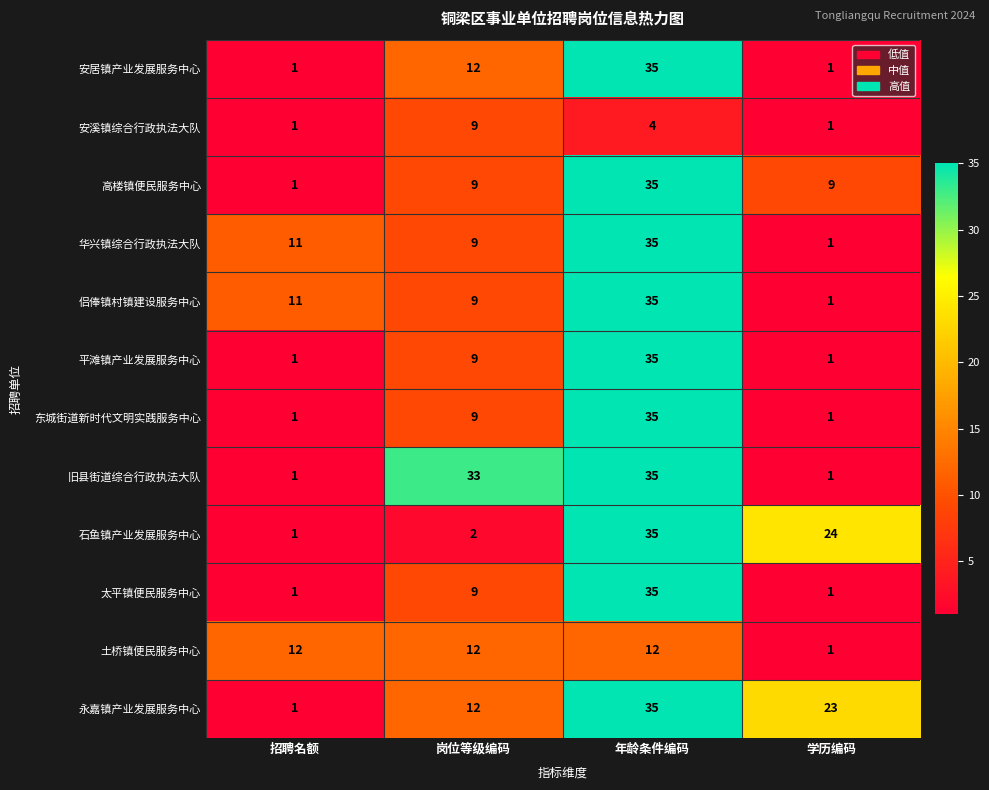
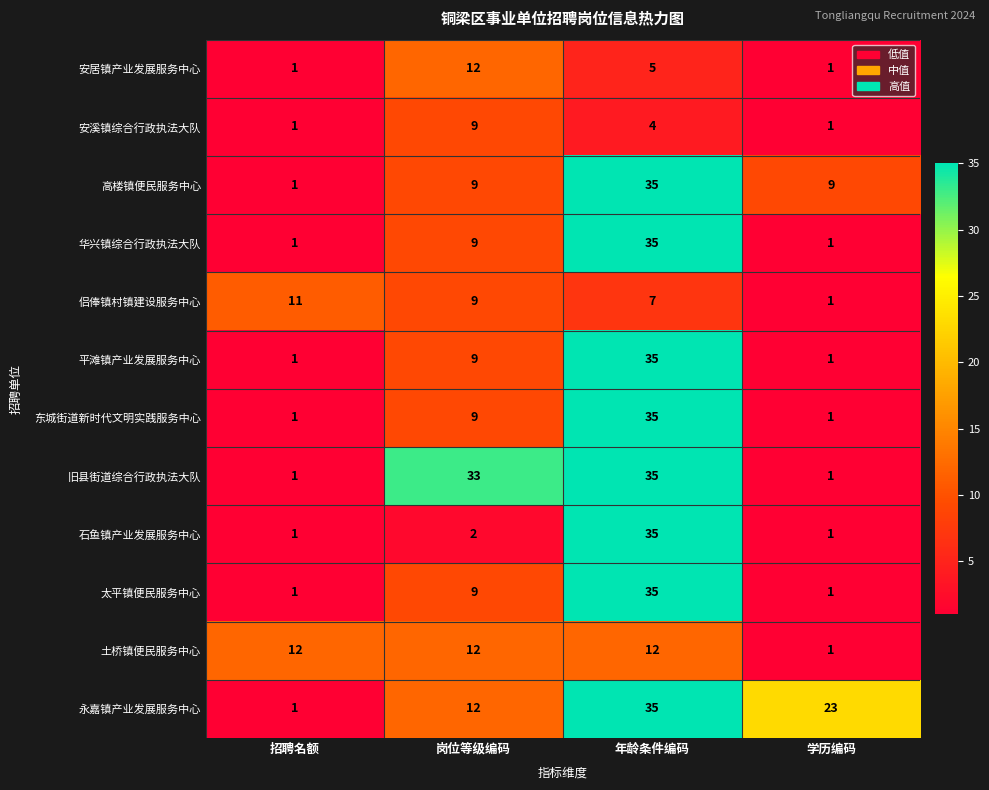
  {
    "安居镇产业发展服务中心": {
      "招聘名额": 1,
      "岗位等级编码": 12,
-     "年龄条件编码": 35,
+     "年龄条件编码": 5,
      "学历编码": 1
    },
    "安溪镇综合行政执法大队": {
      "招聘名额": 1,
      "岗位等级编码": 9,
      "年龄条件编码": 4,
      "学历编码": 1
    },
    "高楼镇便民服务中心": {
      "招聘名额": 1,
      "岗位等级编码": 9,
      "年龄条件编码": 35,
      "学历编码": 9
    },
    "华兴镇综合行政执法大队": {
-     "招聘名额": 11,
+     "招聘名额": 1,
      "岗位等级编码": 9,
      "年龄条件编码": 35,
      "学历编码": 1
    },
    "侣俸镇村镇建设服务中心": {
      "招聘名额": 11,
      "岗位等级编码": 9,
-     "年龄条件编码": 35,
+     "年龄条件编码": 7,
      "学历编码": 1
    },
    "平滩镇产业发展服务中心": {
      "招聘名额": 1,
      "岗位等级编码": 9,
      "年龄条件编码": 35,
      "学历编码": 1
    },
    "东城街道新时代文明实践服务中心": {
      "招聘名额": 1,
      "岗位等级编码": 9,
      "年龄条件编码": 35,
      "学历编码": 1
    },
    "旧县街道综合行政执法大队": {
      "招聘名额": 1,
      "岗位等级编码": 33,
      "年龄条件编码": 35,
      "学历编码": 1
    },
    "石鱼镇产业发展服务中心": {
      "招聘名额": 1,
      "岗位等级编码": 2,
      "年龄条件编码": 35,
-     "学历编码": 24
+     "学历编码": 1
    },
    "太平镇便民服务中心": {
      "招聘名额": 1,
      "岗位等级编码": 9,
      "年龄条件编码": 35,
      "学历编码": 1
    },
    "土桥镇便民服务中心": {
      "招聘名额": 12,
      "岗位等级编码": 12,
      "年龄条件编码": 12,
      "学历编码": 1
    },
    "永嘉镇产业发展服务中心": {
      "招聘名额": 1,
      "岗位等级编码": 12,
      "年龄条件编码": 35,
      "学历编码": 23
    }
  }
